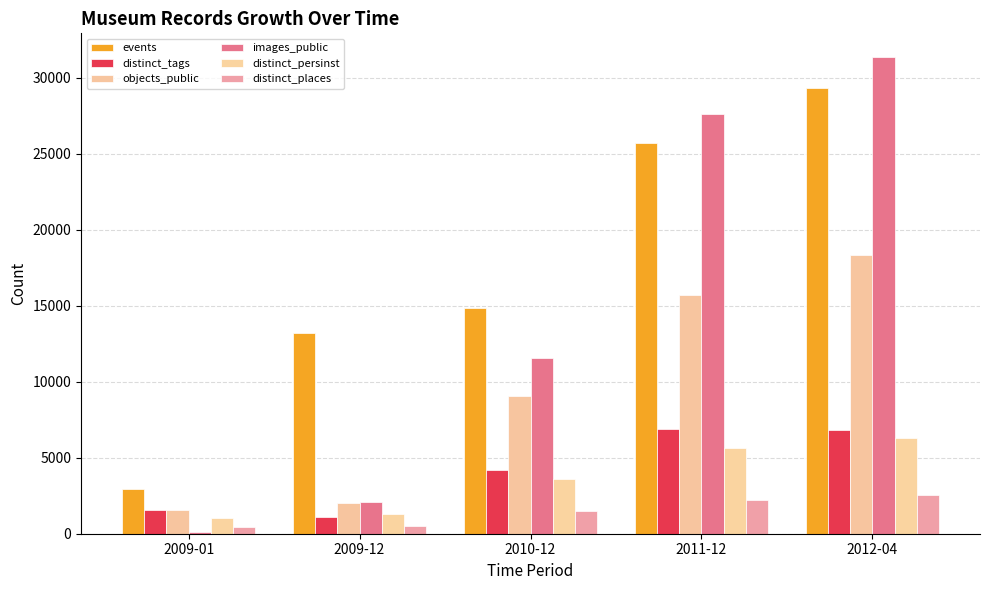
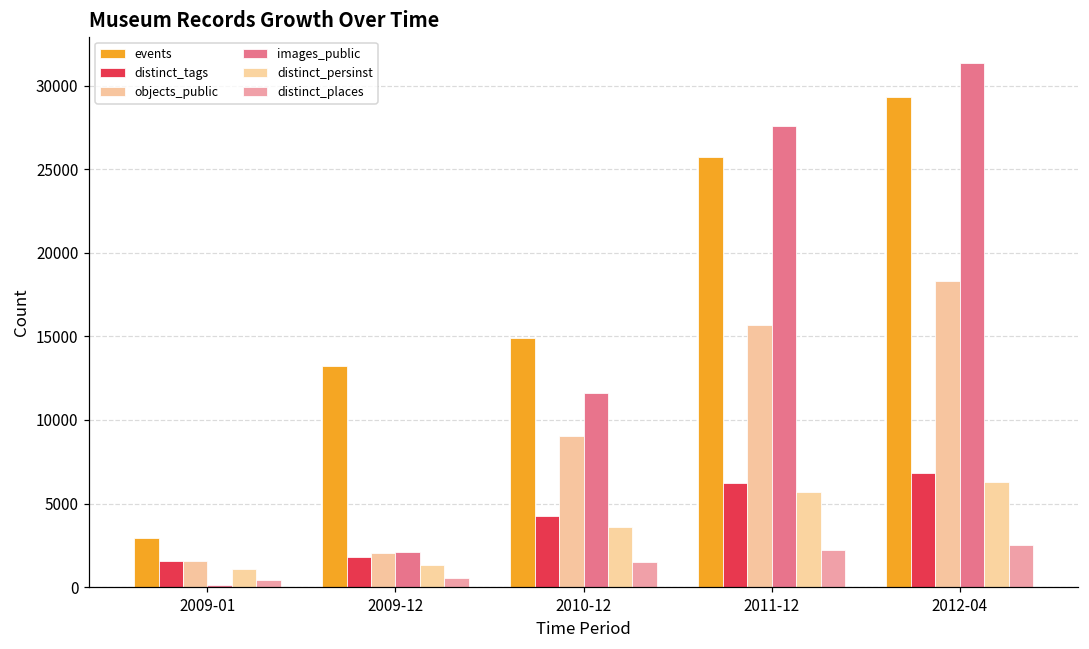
  {
    "events": {
      "2009-01": 2900,
      "2009-12": 13200,
      "2010-12": 14900,
      "2011-12": 25700,
      "2012-04": 29300
    },
    "distinct_tags": {
      "2009-01": 1600,
-     "2009-12": 1100,
+     "2009-12": 1800,
      "2010-12": 4200,
-     "2011-12": 6900,
+     "2011-12": 6200,
      "2012-04": 6800
    }
  }
